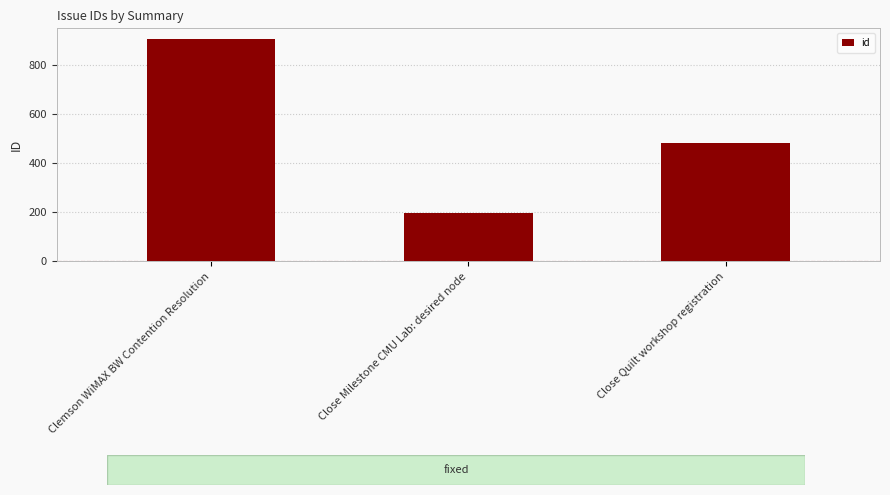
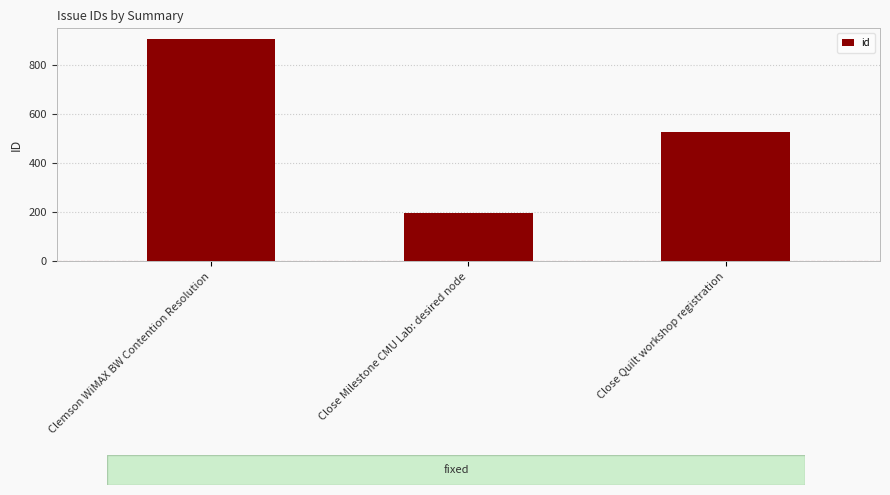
  {
    "Clemson WiMAX BW Contention Resolution": 900,
    "Close Milestone CMU Lab: desired node": 200,
-   "Close Quilt workshop registration": 480
+   "Close Quilt workshop registration": 530
  }
